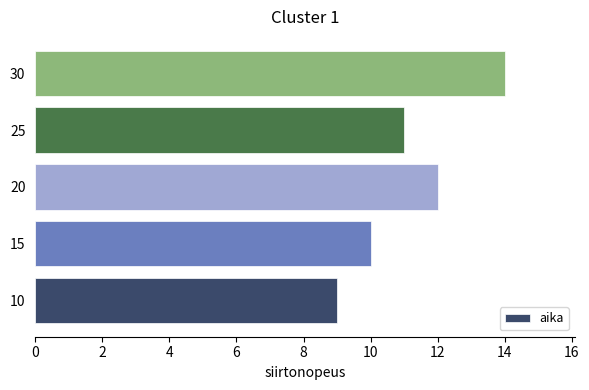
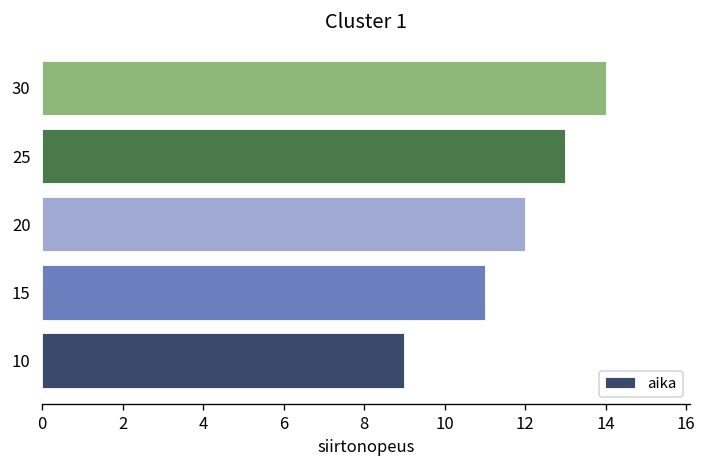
  {
    "30": 14,
-   "25": 11,
+   "25": 13,
    "20": 12,
-   "15": 10,
+   "15": 11,
    "10": 9
  }
